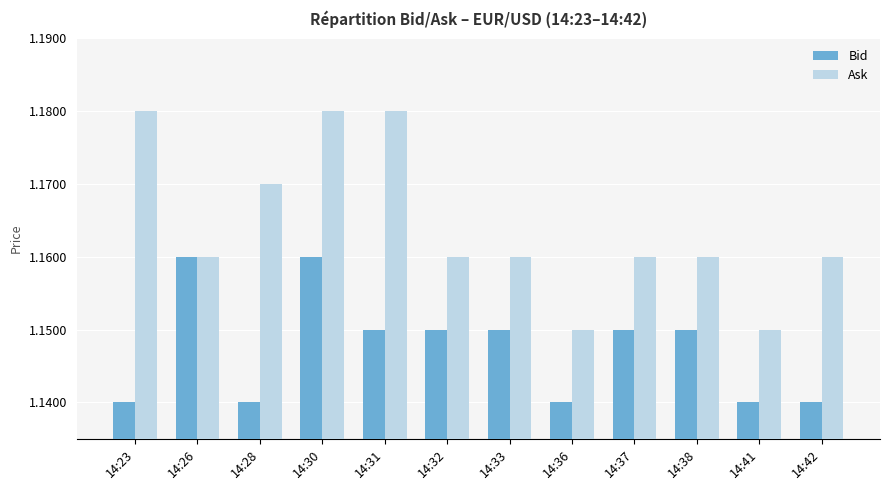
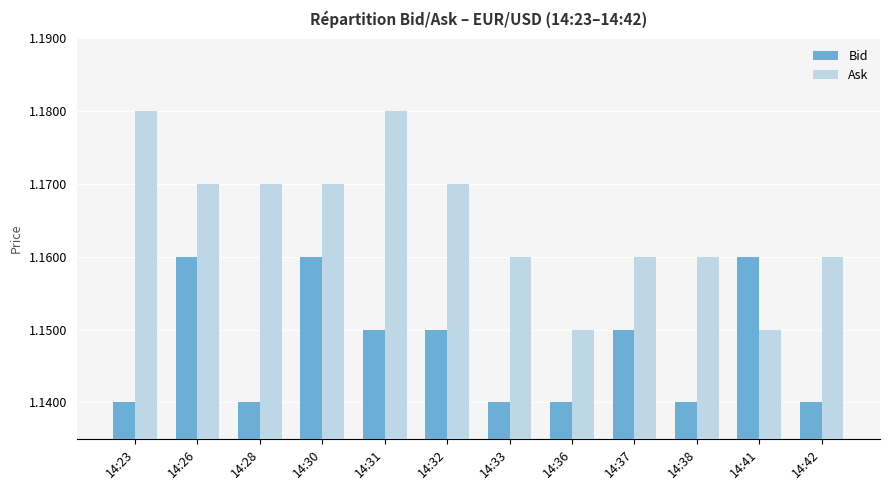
  {
    "Bid": {
      "14:23": 1.14,
      "14:26": 1.16,
      "14:28": 1.14,
      "14:30": 1.16,
      "14:31": 1.15,
      "14:32": 1.15,
-     "14:33": 1.15,
+     "14:33": 1.14,
      "14:36": 1.14,
      "14:37": 1.15,
-     "14:38": 1.15,
-     "14:41": 1.14,
+     "14:38": 1.14,
+     "14:41": 1.16,
      "14:42": 1.14
    },
    "Ask": {
      "14:23": 1.18,
-     "14:26": 1.16,
+     "14:26": 1.17,
      "14:28": 1.17,
-     "14:30": 1.18,
+     "14:30": 1.17,
      "14:31": 1.18,
-     "14:32": 1.16,
+     "14:32": 1.17,
      "14:33": 1.16,
      "14:36": 1.15,
      "14:37": 1.16,
      "14:38": 1.16,
      "14:41": 1.15,
      "14:42": 1.16
    }
  }
